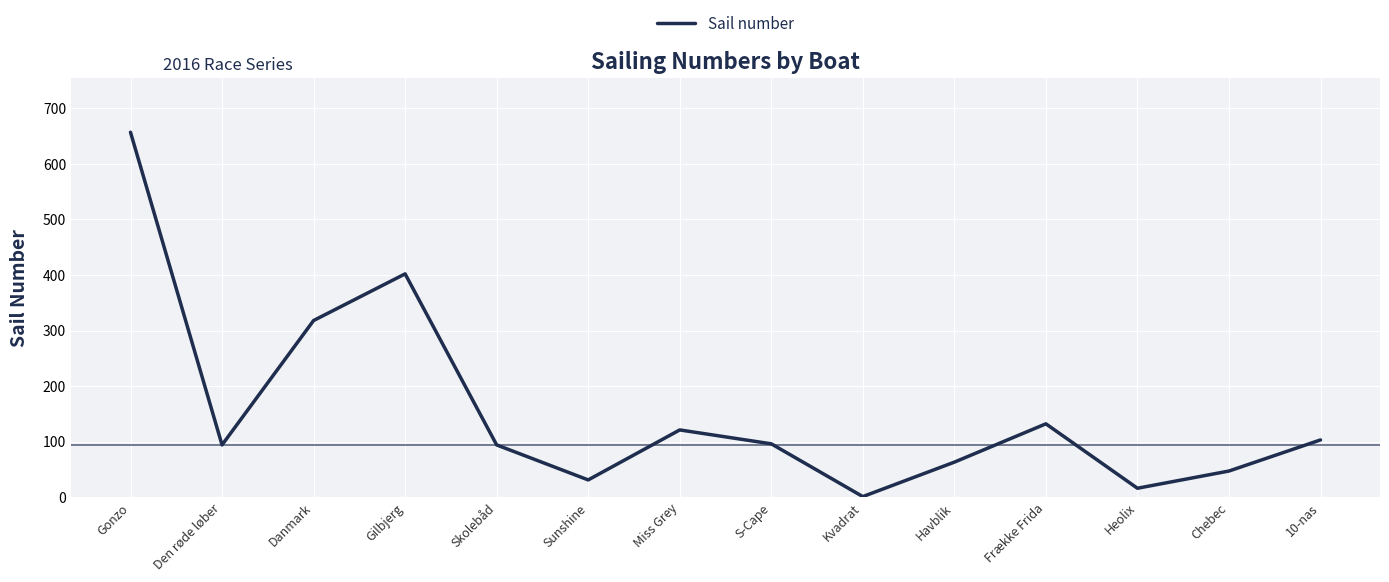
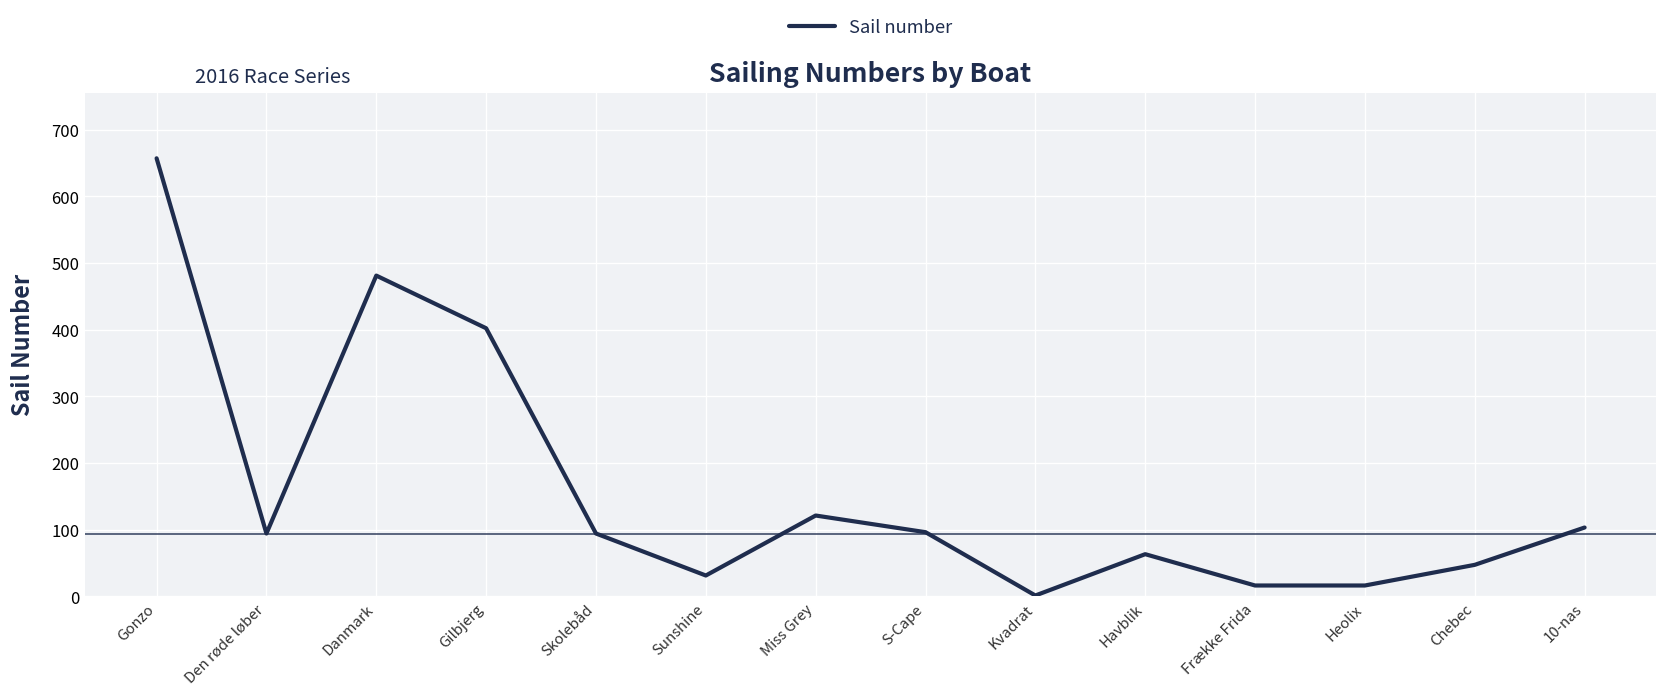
  {
    "Gonzo": 660,
    "Den røde løber": 90,
-   "Danmark": 320,
+   "Danmark": 480,
    "Gilbjerg": 400,
    "Skolebåd": 90,
    "Sunshine": 30,
    "Miss Grey": 120,
    "S-Cape": 100,
    "Kvadrat": 0,
    "Havblik": 60,
-   "Frække Frida": 130,
+   "Frække Frida": 20,
    "Heolix": 20,
    "Chebec": 50,
    "10-nas": 100
  }
